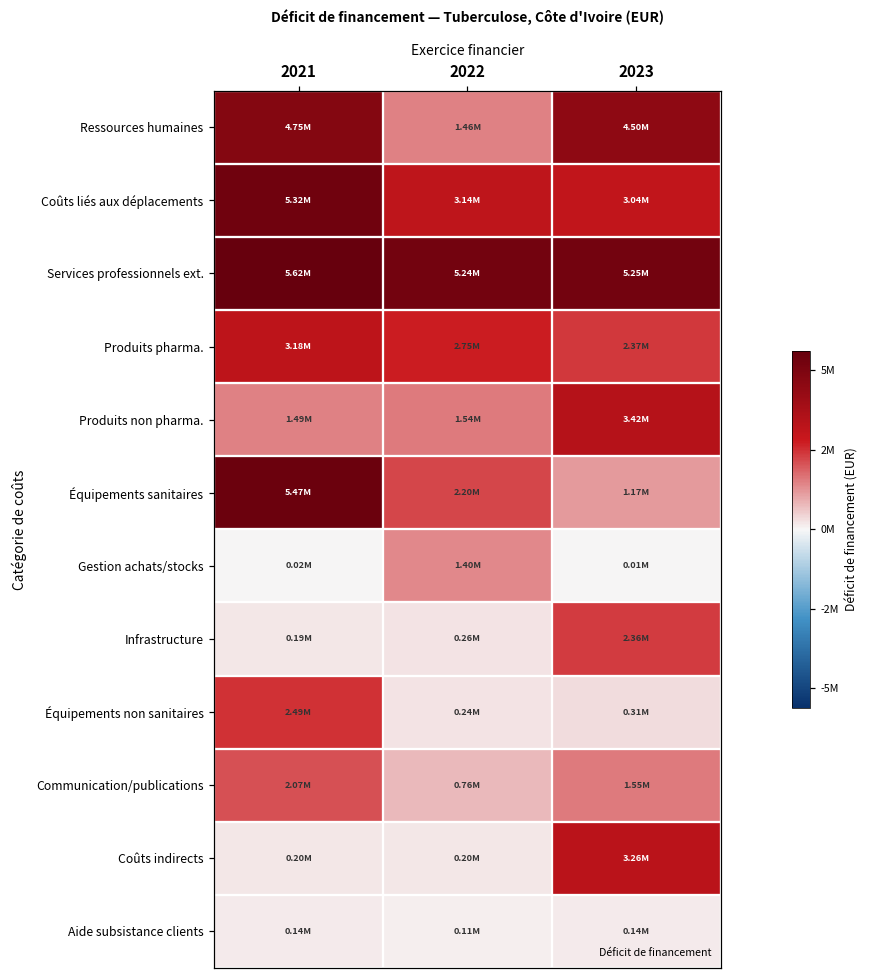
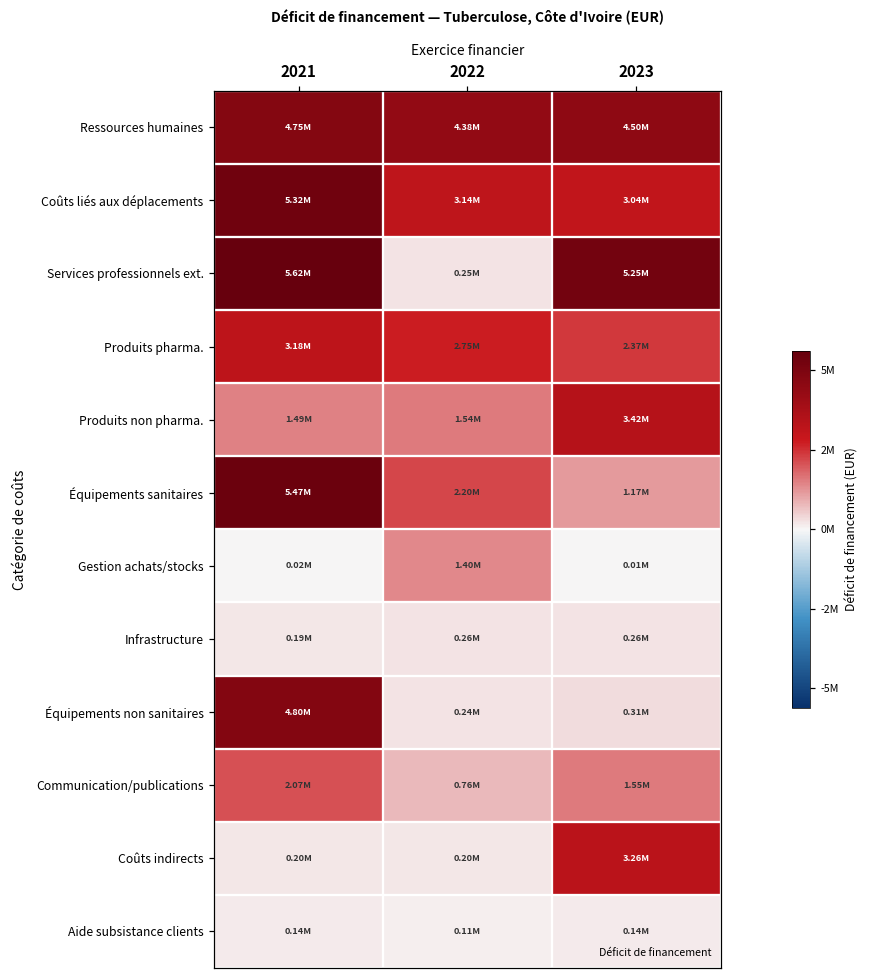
  {
    "Ressources humaines": {
      "2021": "4.75M",
-     "2022": "1.46M",
+     "2022": "4.38M",
      "2023": "4.50M"
    },
    "Coûts liés aux déplacements": {
      "2021": "5.32M",
      "2022": "3.14M",
      "2023": "3.04M"
    },
    "Services professionnels ext.": {
      "2021": "5.62M",
-     "2022": "5.24M",
+     "2022": "0.25M",
      "2023": "5.25M"
    },
    "Produits pharma.": {
      "2021": "3.18M",
      "2022": "2.75M",
      "2023": "2.37M"
    },
    "Produits non pharma.": {
      "2021": "1.49M",
      "2022": "1.54M",
      "2023": "3.42M"
    },
    "Équipements sanitaires": {
      "2021": "5.47M",
      "2022": "2.20M",
      "2023": "1.17M"
    },
    "Gestion achats/stocks": {
      "2021": "0.02M",
      "2022": "1.40M",
      "2023": "0.01M"
    },
    "Infrastructure": {
      "2021": "0.19M",
      "2022": "0.26M",
-     "2023": "2.36M"
+     "2023": "0.26M"
    },
    "Équipements non sanitaires": {
-     "2021": "2.49M",
+     "2021": "4.80M",
      "2022": "0.24M",
      "2023": "0.31M"
    },
    "Communication/publications": {
      "2021": "2.07M",
      "2022": "0.76M",
      "2023": "1.55M"
    },
    "Coûts indirects": {
      "2021": "0.20M",
      "2022": "0.20M",
      "2023": "3.26M"
    },
    "Aide subsistance clients": {
      "2021": "0.14M",
      "2022": "0.11M",
      "2023": "0.14M"
    }
  }
